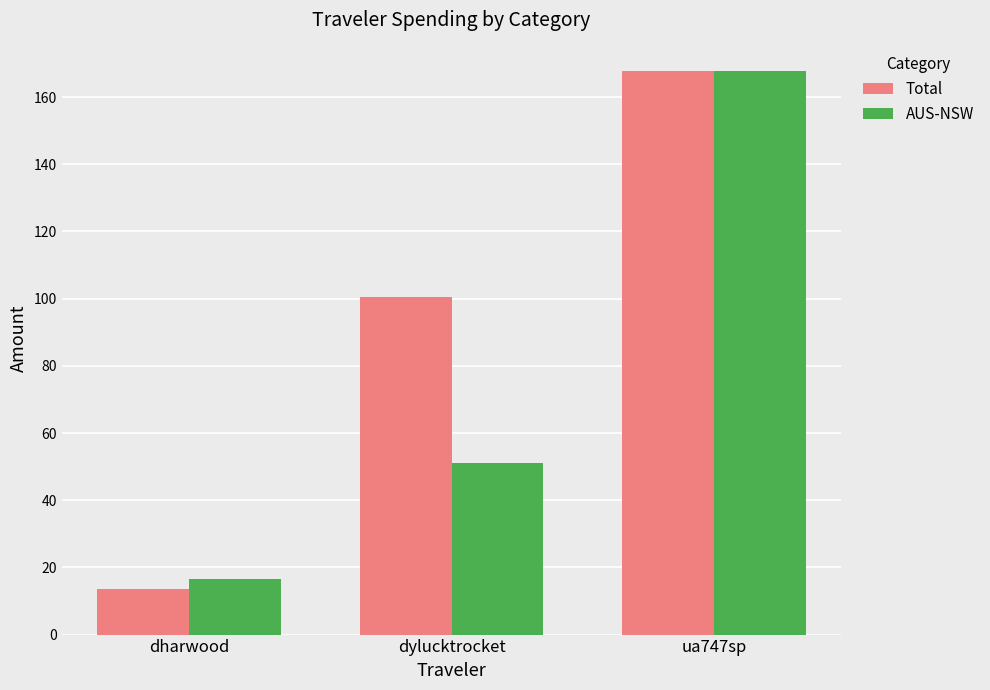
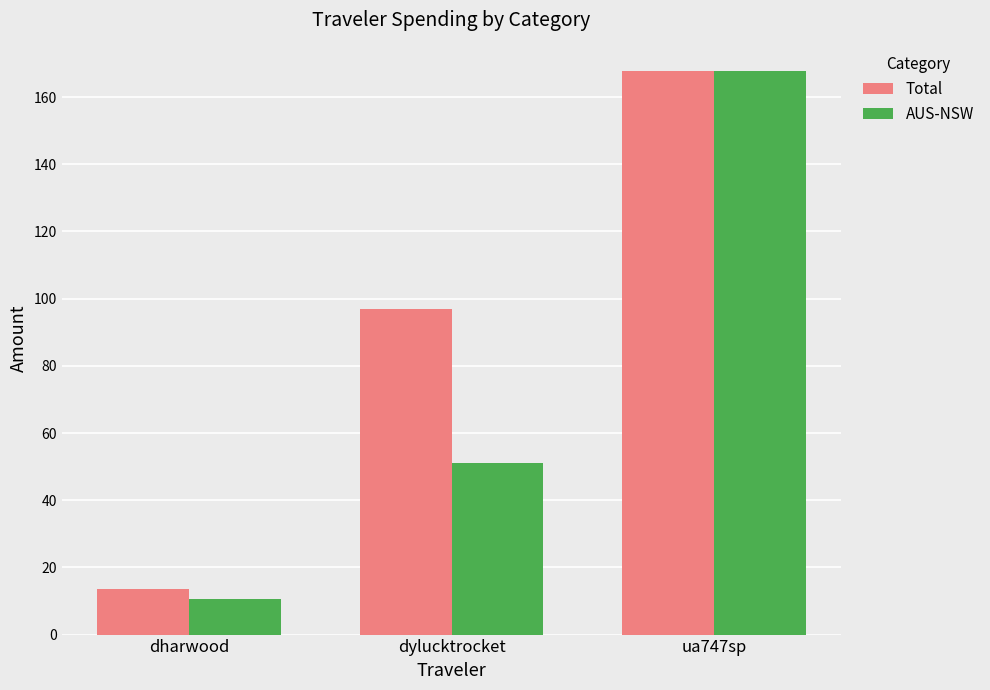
  {
    "Total": {
      "dharwood": 14,
-     "dylucktrocket": 101,
+     "dylucktrocket": 97,
      "ua747sp": 168
    },
    "AUS-NSW": {
-     "dharwood": 17,
+     "dharwood": 11,
      "dylucktrocket": 51,
      "ua747sp": 168
    }
  }
